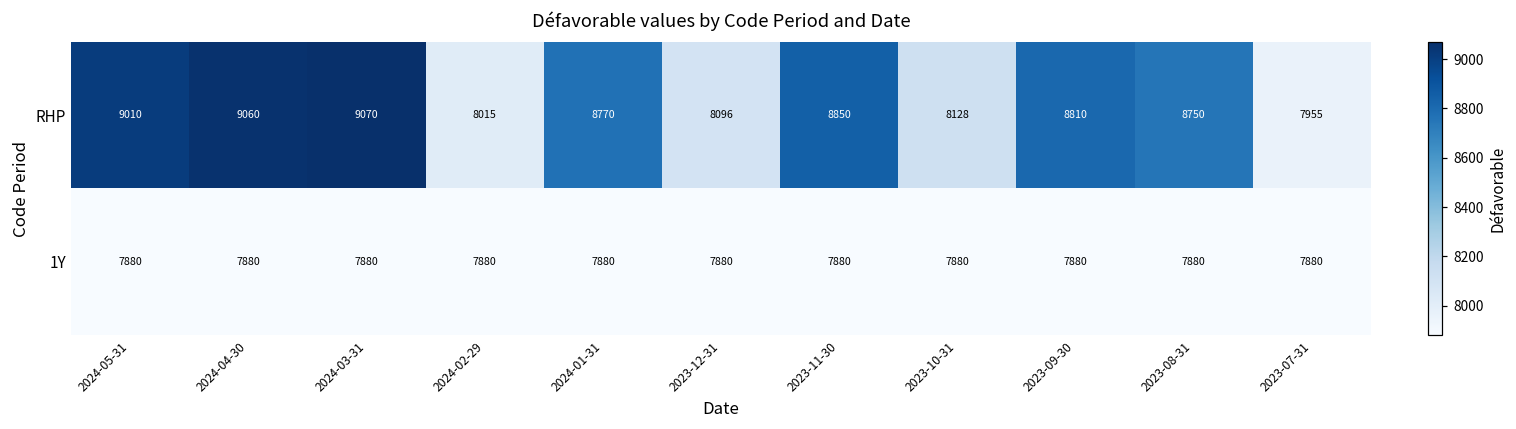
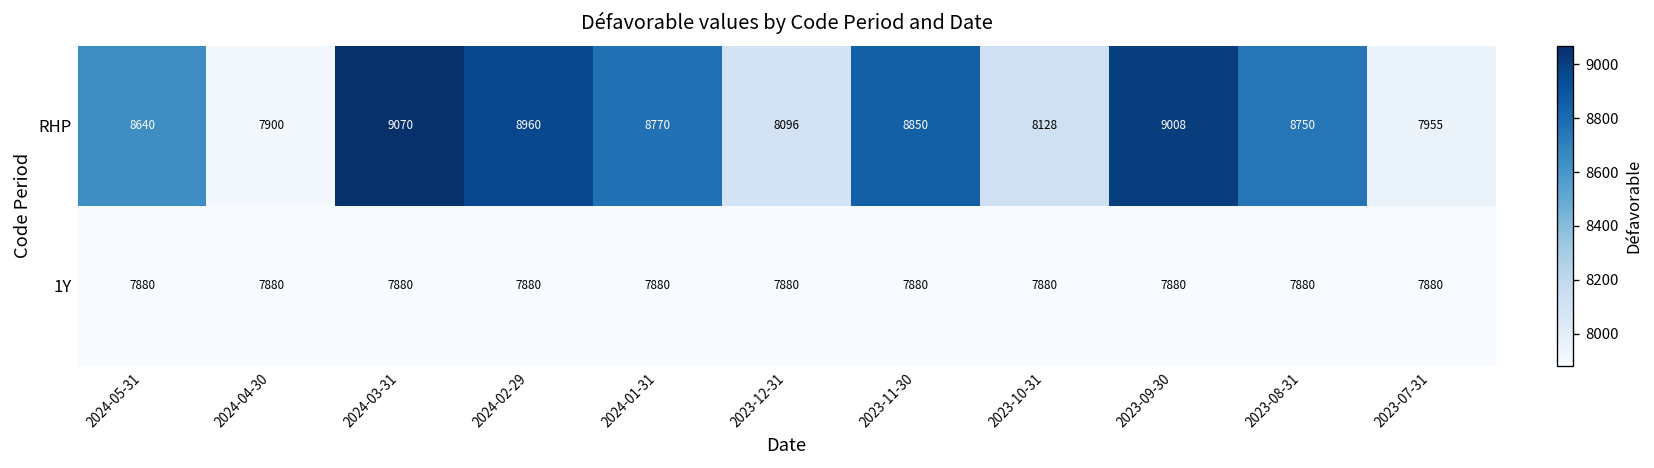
  {
    "RHP": {
-     "2024-05-31": 9010,
-     "2024-04-30": 9060,
+     "2024-05-31": 8640,
+     "2024-04-30": 7900,
      "2024-03-31": 9070,
-     "2024-02-29": 8015,
+     "2024-02-29": 8960,
      "2024-01-31": 8770,
      "2023-12-31": 8096,
      "2023-11-30": 8850,
      "2023-10-31": 8128,
-     "2023-09-30": 8810,
+     "2023-09-30": 9008,
      "2023-08-31": 8750,
      "2023-07-31": 7955
    },
    "1Y": {
      "2024-05-31": 7880,
      "2024-04-30": 7880,
      "2024-03-31": 7880,
      "2024-02-29": 7880,
      "2024-01-31": 7880,
      "2023-12-31": 7880,
      "2023-11-30": 7880,
      "2023-10-31": 7880,
      "2023-09-30": 7880,
      "2023-08-31": 7880,
      "2023-07-31": 7880
    }
  }
